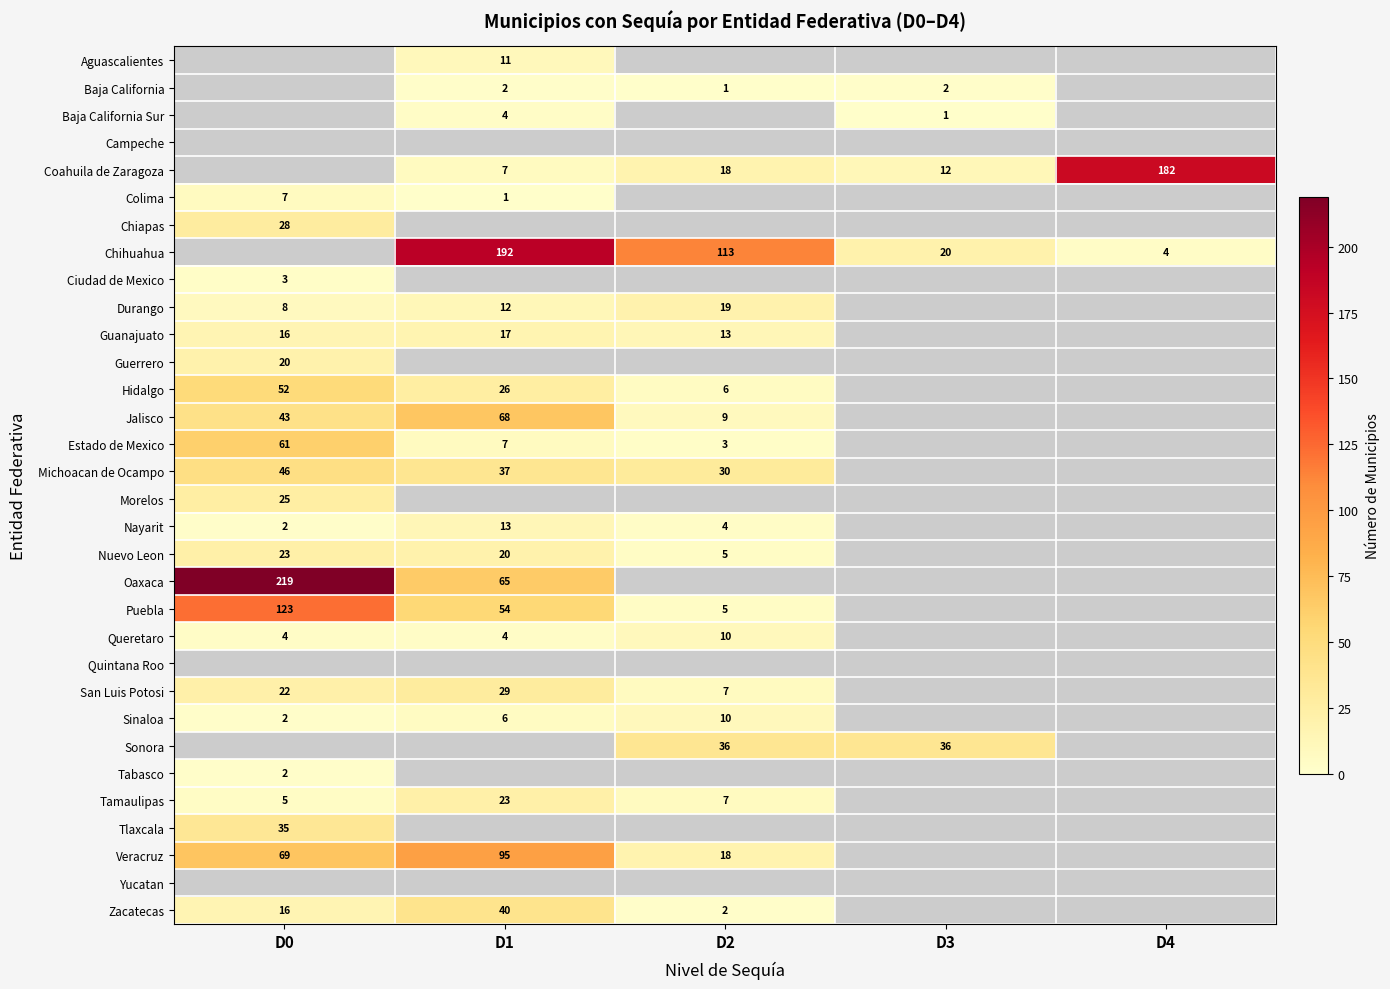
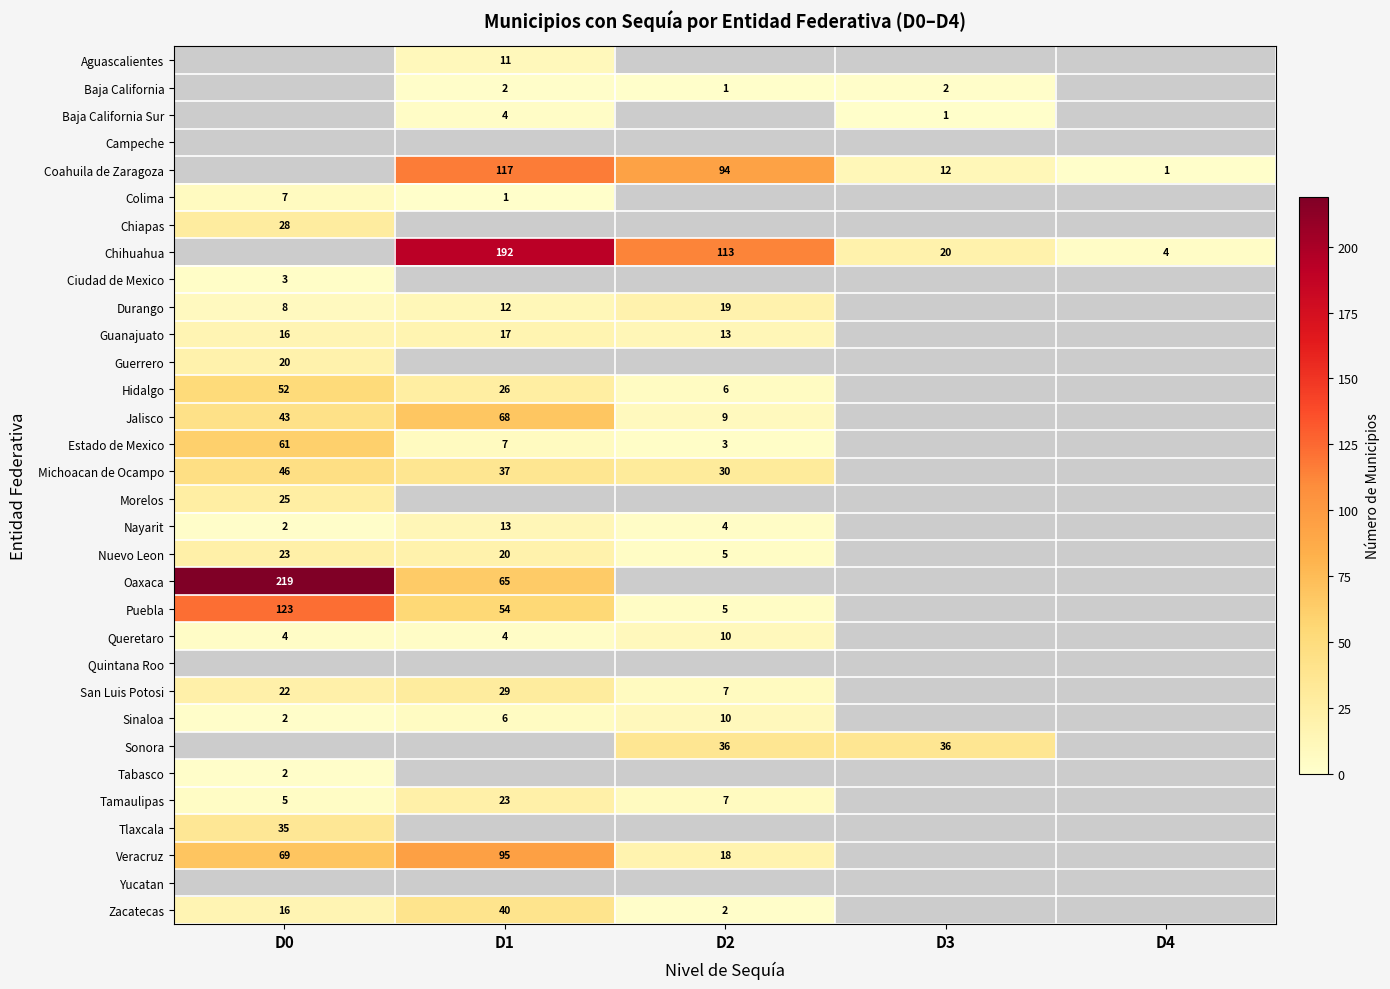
  {
    "Aguascalientes": {
      "D1": 11
    },
    "Baja California": {
      "D1": 2,
      "D2": 1,
      "D3": 2
    },
    "Baja California Sur": {
      "D1": 4,
      "D3": 1
    },
    "Coahuila de Zaragoza": {
-     "D1": 7,
-     "D2": 18,
+     "D1": 117,
+     "D2": 94,
      "D3": 12,
-     "D4": 182
+     "D4": 1
    },
    "Colima": {
      "D0": 7,
      "D1": 1
    },
    "Chiapas": {
      "D0": 28
    },
    "Chihuahua": {
      "D1": 192,
      "D2": 113,
      "D3": 20,
      "D4": 4
    },
    "Ciudad de Mexico": {
      "D0": 3
    },
    "Durango": {
      "D0": 8,
      "D1": 12,
      "D2": 19
    },
    "Guanajuato": {
      "D0": 16,
      "D1": 17,
      "D2": 13
    },
    "Guerrero": {
      "D0": 20
    },
    "Hidalgo": {
      "D0": 52,
      "D1": 26,
      "D2": 6
    },
    "Jalisco": {
      "D0": 43,
      "D1": 68,
      "D2": 9
    },
    "Estado de Mexico": {
      "D0": 61,
      "D1": 7,
      "D2": 3
    },
    "Michoacan de Ocampo": {
      "D0": 46,
      "D1": 37,
      "D2": 30
    },
    "Morelos": {
      "D0": 25
    },
    "Nayarit": {
      "D0": 2,
      "D1": 13,
      "D2": 4
    },
    "Nuevo Leon": {
      "D0": 23,
      "D1": 20,
      "D2": 5
    },
    "Oaxaca": {
      "D0": 219,
      "D1": 65
    },
    "Puebla": {
      "D0": 123,
      "D1": 54,
      "D2": 5
    },
    "Queretaro": {
      "D0": 4,
      "D1": 4,
      "D2": 10
    },
    "San Luis Potosi": {
      "D0": 22,
      "D1": 29,
      "D2": 7
    },
    "Sinaloa": {
      "D0": 2,
      "D1": 6,
      "D2": 10
    },
    "Sonora": {
      "D2": 36,
      "D3": 36
    },
    "Tabasco": {
      "D0": 2
    },
    "Tamaulipas": {
      "D0": 5,
      "D1": 23,
      "D2": 7
    },
    "Tlaxcala": {
      "D0": 35
    },
    "Veracruz": {
      "D0": 69,
      "D1": 95,
      "D2": 18
    },
    "Zacatecas": {
      "D0": 16,
      "D1": 40,
      "D2": 2
    }
  }
